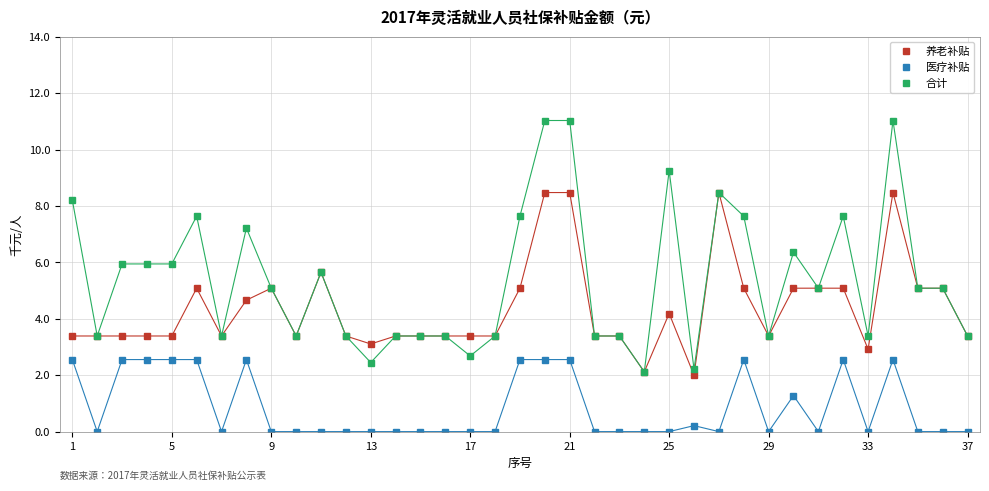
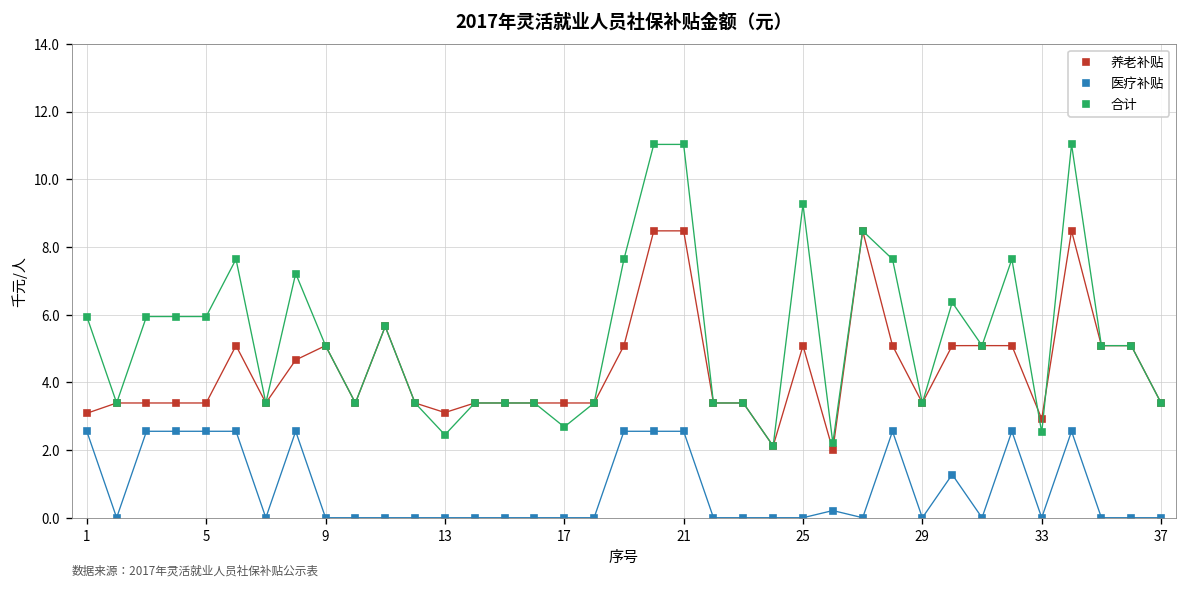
  {
    "养老补贴": {
-     "1": 3.4,
+     "1": 3.1,
      "5": 3.4,
      "13": 3.1,
      "17": 3.4,
      "21": 8.5,
-     "25": 4.2,
+     "25": 5.1,
      "33": 2.9
    },
    "医疗补贴": {
      "1": 2.6,
      "5": 2.6,
      "9": 0.0,
      "13": 0.0,
      "17": 0.0,
      "21": 2.6,
      "25": 0.0,
      "29": 0.0,
      "33": 0.0,
      "37": 0.0
    },
    "合计": {
-     "1": 8.2,
+     "1": 5.9,
      "5": 5.9,
      "13": 2.4,
      "17": 2.7,
      "21": 11.0,
      "25": 9.3,
-     "33": 3.4
+     "33": 2.5
    }
  }
